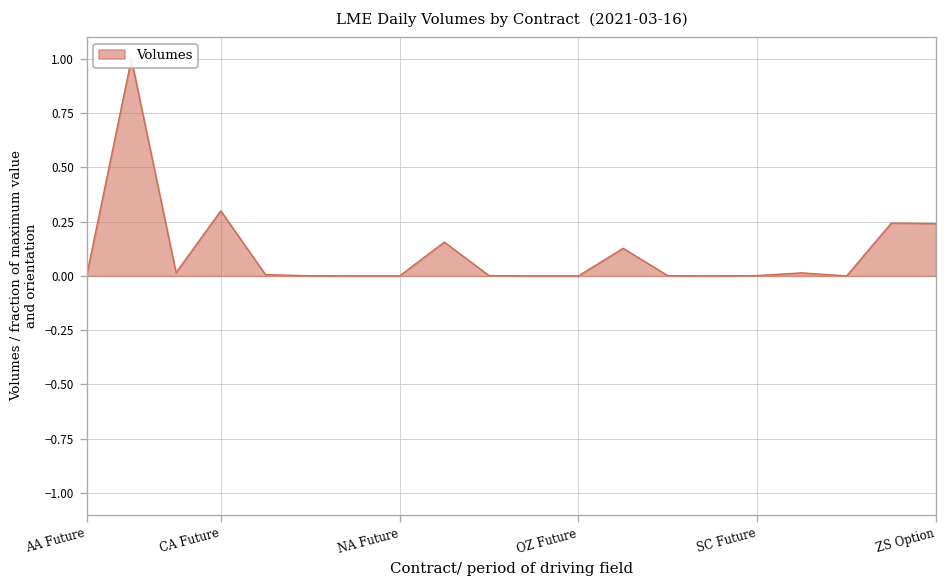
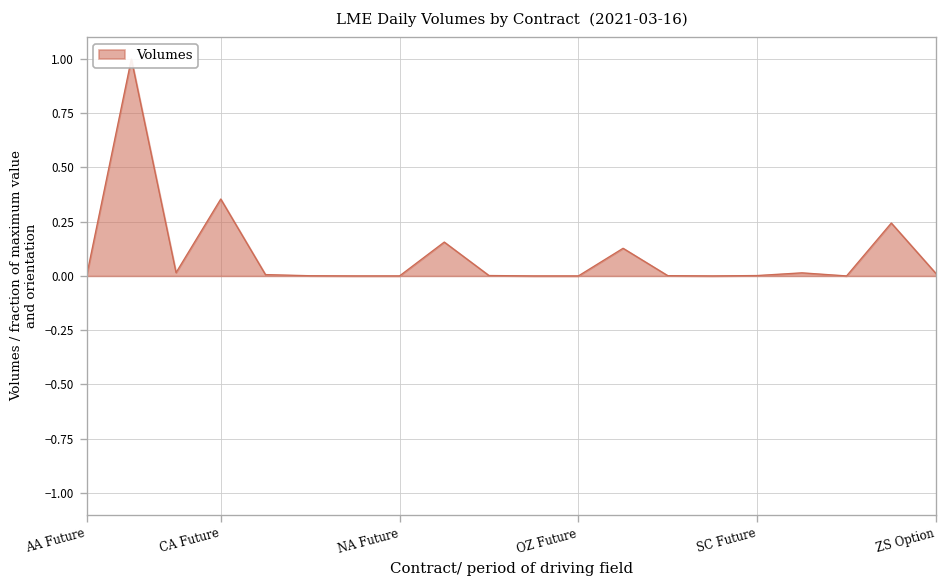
  {
    "AA Future": 0.00,
-   "CA Future": 0.30,
+   "CA Future": 0.35,
    "NA Future": 0.00,
    "OZ Future": 0.00,
    "SC Future": 0.00,
-   "ZS Option": 0.24
+   "ZS Option": 0.01
  }
